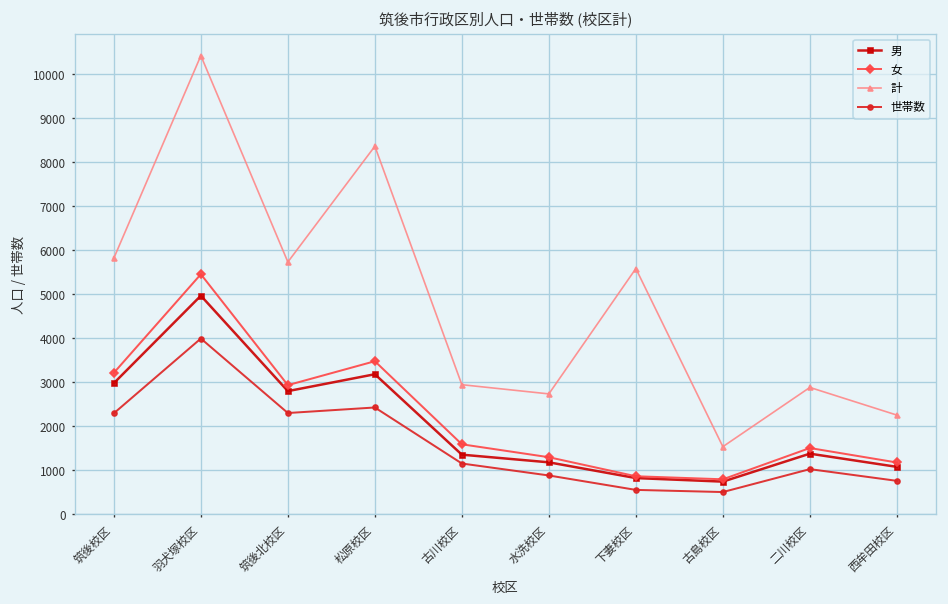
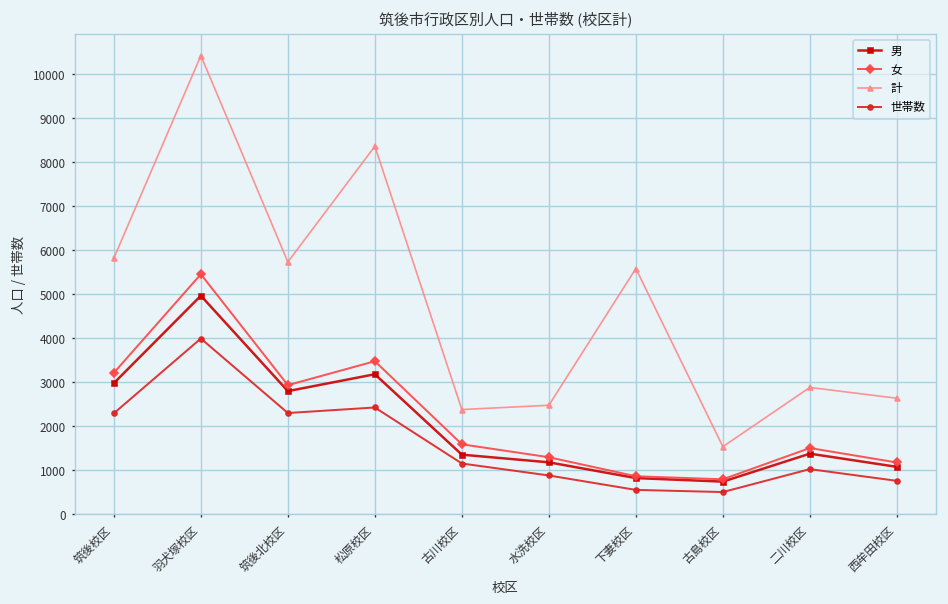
  {
    "計": {
      "筑後校区": 5800,
      "羽犬塚校区": 10400,
      "筑後北校区": 5700,
      "松原校区": 8400,
-     "古川校区": 2900,
-     "水洗校区": 2700,
+     "古川校区": 2400,
+     "水洗校区": 2500,
      "下妻校区": 5600,
      "古島校区": 1500,
      "二川校区": 2900,
-     "西牟田校区": 2300
+     "西牟田校区": 2600
    }
  }
